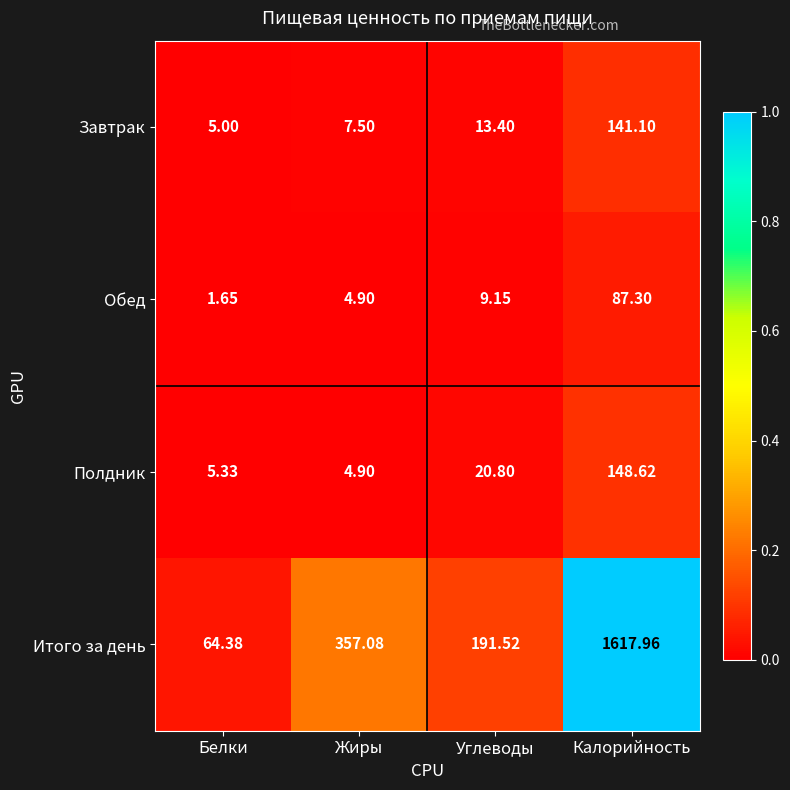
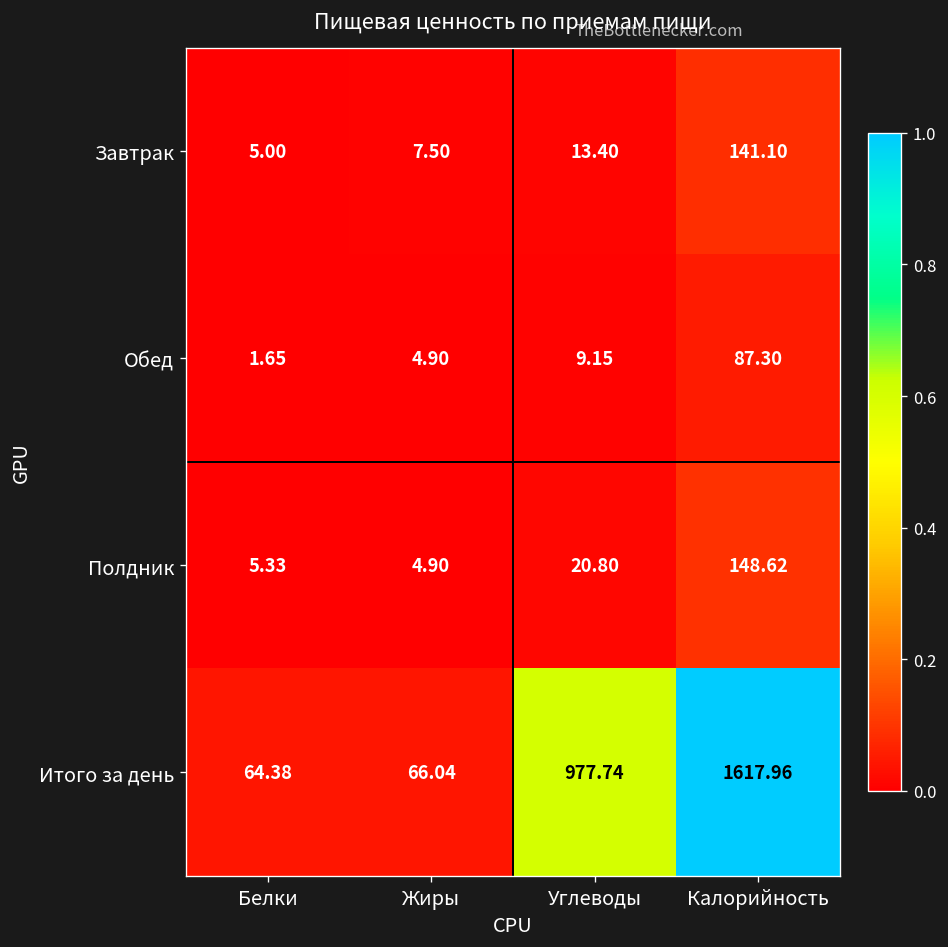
  {
    "Завтрак": {
      "Белки": 5.00,
      "Жиры": 7.50,
      "Углеводы": 13.40,
      "Калорийность": 141.10
    },
    "Обед": {
      "Белки": 1.65,
      "Жиры": 4.90,
      "Углеводы": 9.15,
      "Калорийность": 87.30
    },
    "Полдник": {
      "Белки": 5.33,
      "Жиры": 4.90,
      "Углеводы": 20.80,
      "Калорийность": 148.62
    },
    "Итого за день": {
      "Белки": 64.38,
-     "Жиры": 357.08,
-     "Углеводы": 191.52,
+     "Жиры": 66.04,
+     "Углеводы": 977.74,
      "Калорийность": 1617.96
    }
  }
